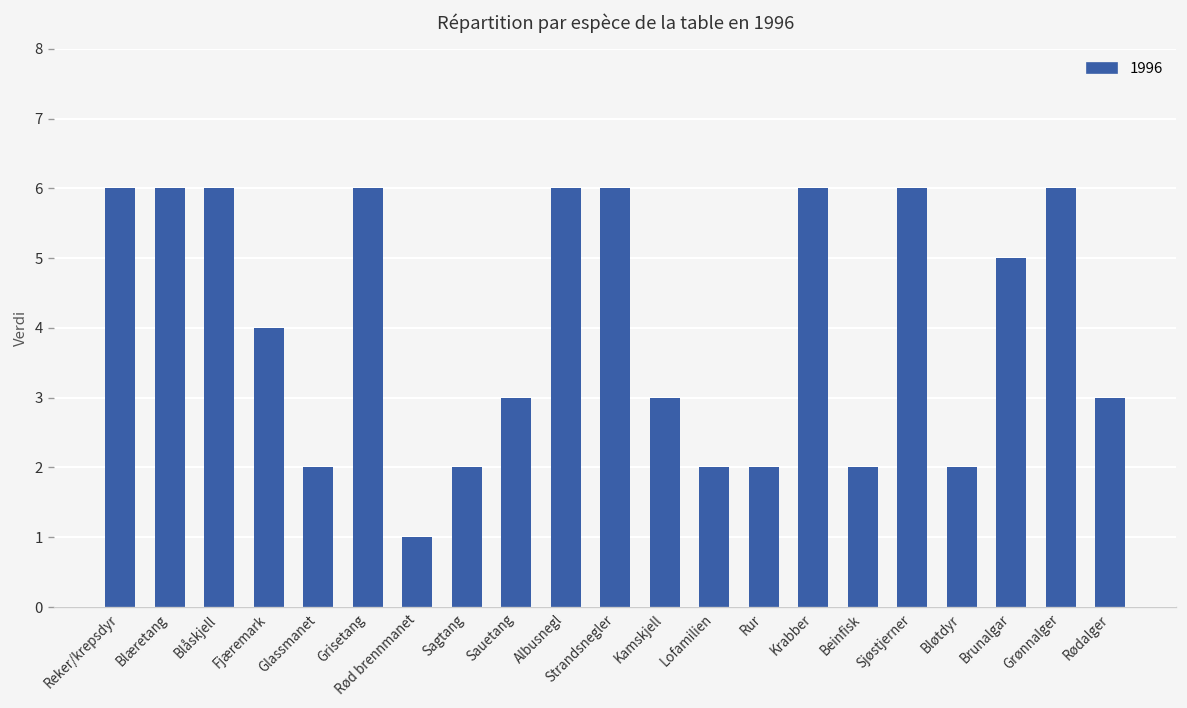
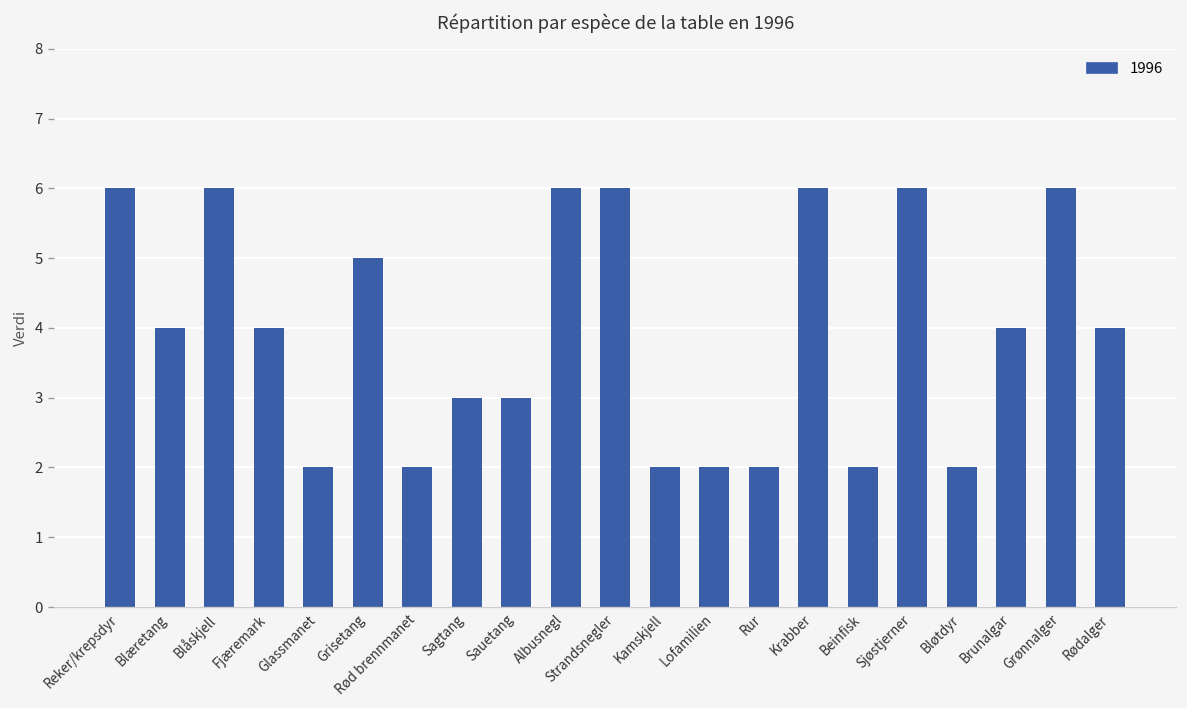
  {
    "Reker/krepsdyr": 6,
-   "Blæretang": 6,
+   "Blæretang": 4,
    "Blåskjell": 6,
    "Fjæremark": 4,
    "Glassmanet": 2,
-   "Grisetang": 6,
-   "Rød brennmanet": 1,
-   "Sagtang": 2,
+   "Grisetang": 5,
+   "Rød brennmanet": 2,
+   "Sagtang": 3,
    "Sauetang": 3,
    "Albusnegl": 6,
    "Strandsnegler": 6,
-   "Kamskjell": 3,
+   "Kamskjell": 2,
    "Lofamilien": 2,
    "Rur": 2,
    "Krabber": 6,
    "Beinfisk": 2,
    "Sjøstjerner": 6,
    "Bløtdyr": 2,
-   "Brunalgar": 5,
+   "Brunalgar": 4,
    "Grønnalger": 6,
-   "Rødalger": 3
+   "Rødalger": 4
  }
